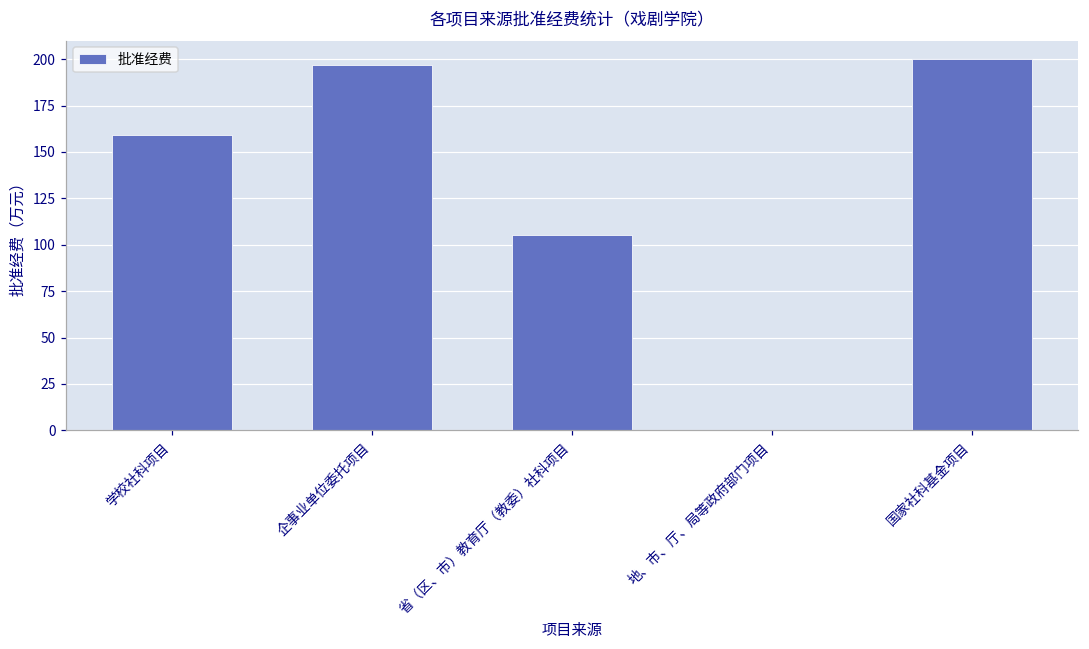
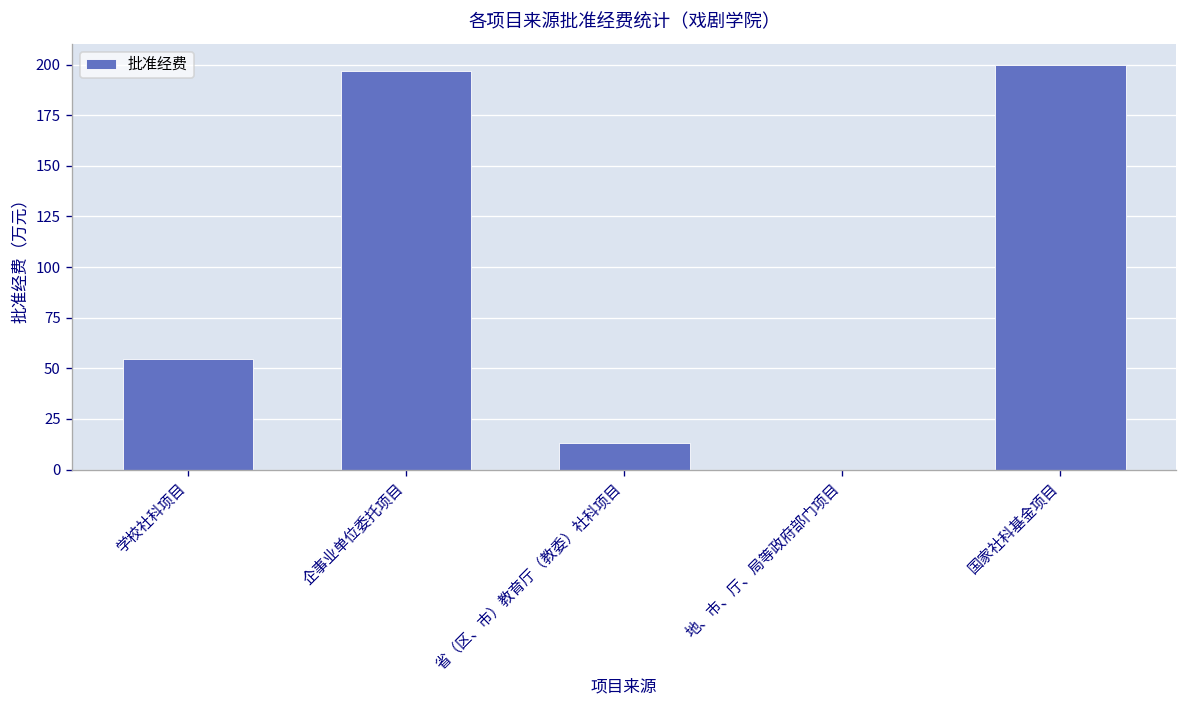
  {
-   "学校社科项目": 159,
+   "学校社科项目": 54,
    "企事业单位委托项目": 197,
-   "省（区、市）教育厅（教委）社科项目": 105,
+   "省（区、市）教育厅（教委）社科项目": 13,
    "地、市、厅、局等政府部门项目": 0,
    "国家社科基金项目": 200
  }
